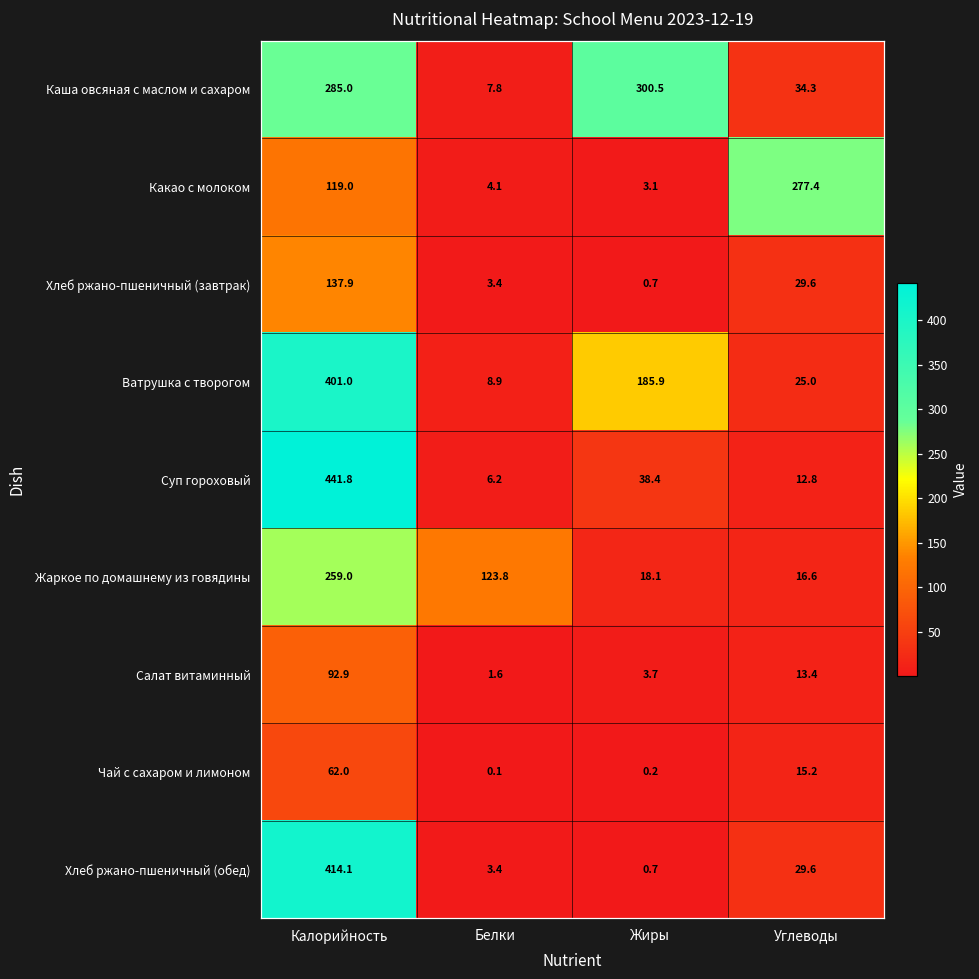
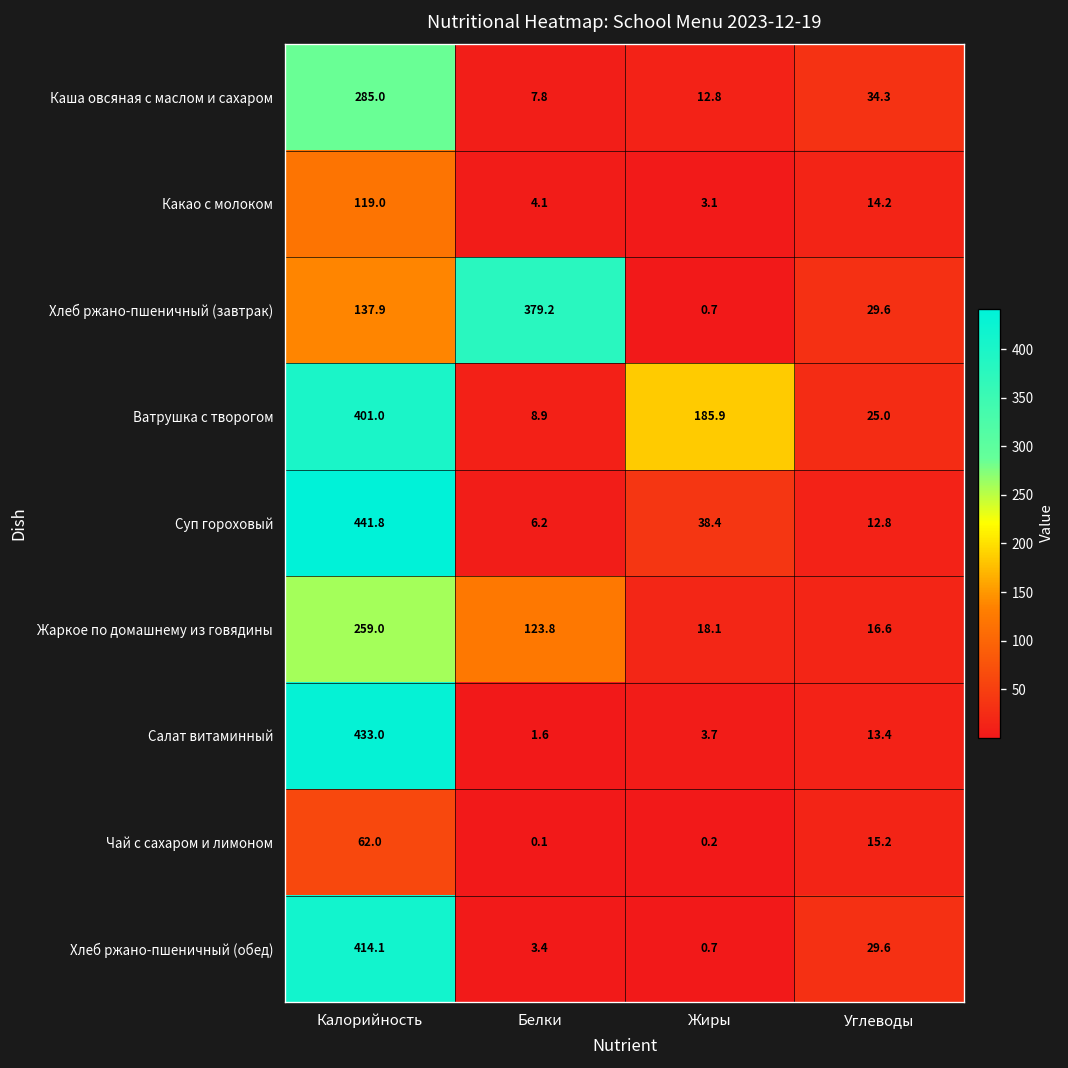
  {
    "Каша овсяная с маслом и сахаром": {
      "Калорийность": 285.0,
      "Белки": 7.8,
-     "Жиры": 300.5,
+     "Жиры": 12.8,
      "Углеводы": 34.3
    },
    "Какао с молоком": {
      "Калорийность": 119.0,
      "Белки": 4.1,
      "Жиры": 3.1,
-     "Углеводы": 277.4
+     "Углеводы": 14.2
    },
    "Хлеб ржано-пшеничный (завтрак)": {
      "Калорийность": 137.9,
-     "Белки": 3.4,
+     "Белки": 379.2,
      "Жиры": 0.7,
      "Углеводы": 29.6
    },
    "Ватрушка с творогом": {
      "Калорийность": 401.0,
      "Белки": 8.9,
      "Жиры": 185.9,
      "Углеводы": 25.0
    },
    "Суп гороховый": {
      "Калорийность": 441.8,
      "Белки": 6.2,
      "Жиры": 38.4,
      "Углеводы": 12.8
    },
    "Жаркое по домашнему из говядины": {
      "Калорийность": 259.0,
      "Белки": 123.8,
      "Жиры": 18.1,
      "Углеводы": 16.6
    },
    "Салат витаминный": {
-     "Калорийность": 92.9,
+     "Калорийность": 433.0,
      "Белки": 1.6,
      "Жиры": 3.7,
      "Углеводы": 13.4
    },
    "Чай с сахаром и лимоном": {
      "Калорийность": 62.0,
      "Белки": 0.1,
      "Жиры": 0.2,
      "Углеводы": 15.2
    },
    "Хлеб ржано-пшеничный (обед)": {
      "Калорийность": 414.1,
      "Белки": 3.4,
      "Жиры": 0.7,
      "Углеводы": 29.6
    }
  }
